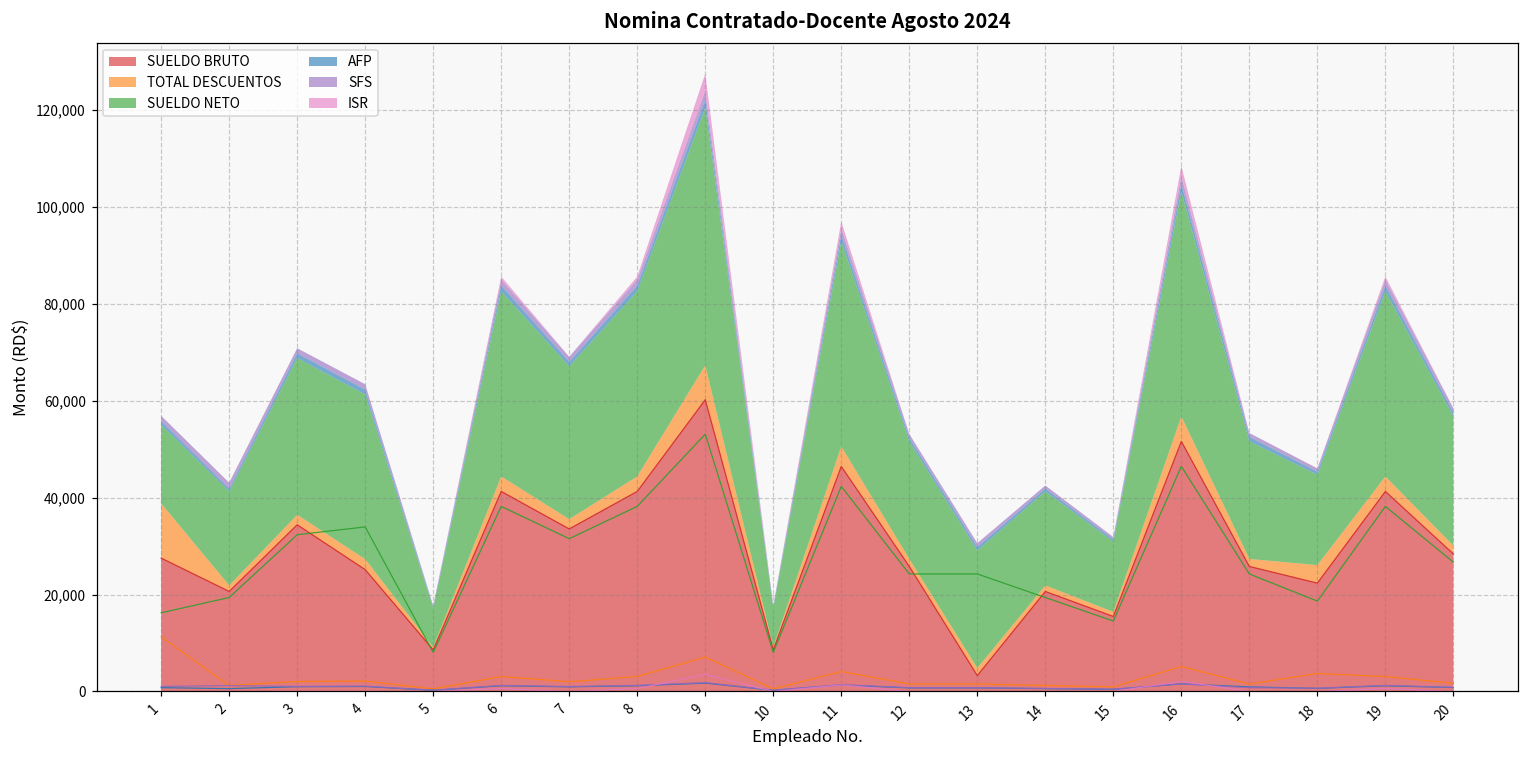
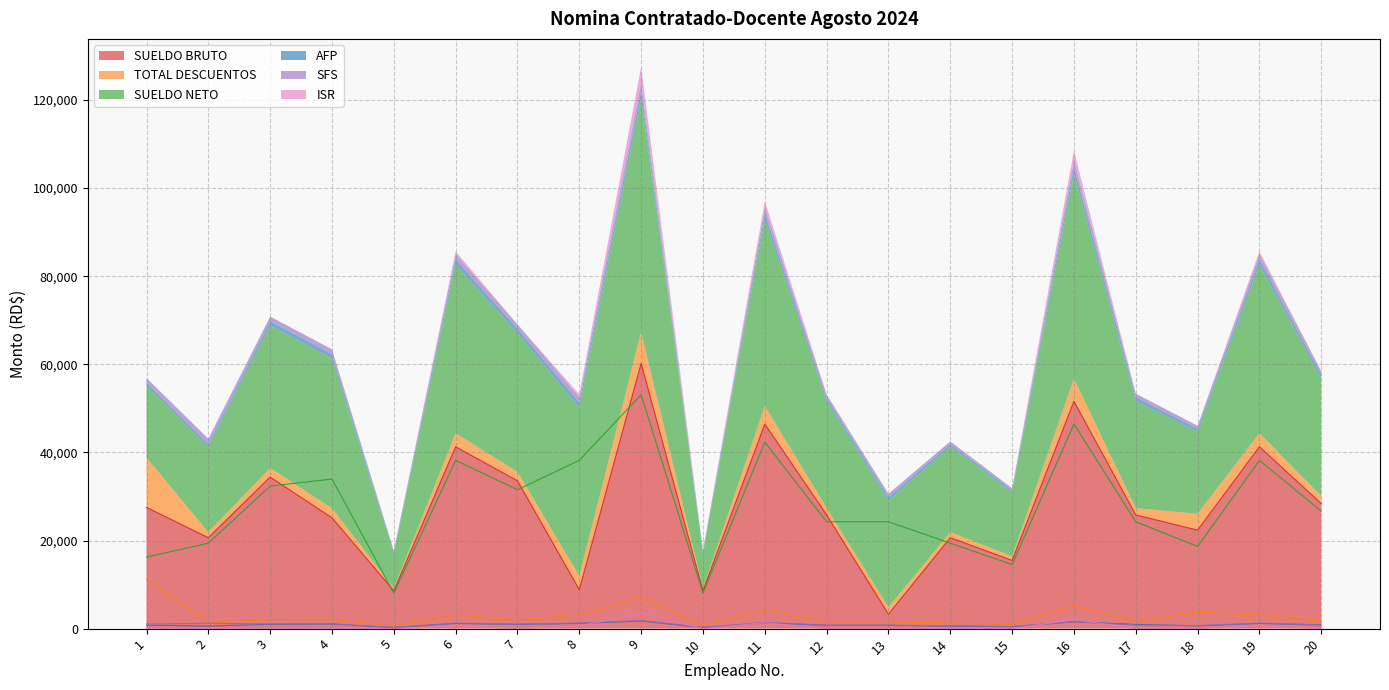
  {
    "SUELDO BRUTO": {
      "1": "28,000",
      "2": "21,000",
      "3": "34,000",
      "4": "25,000",
      "6": "41,000",
      "7": "34,000",
-     "8": "41,000",
+     "8": "9,000",
      "9": "60,000",
      "11": "46,000",
      "12": "26,000",
      "13": "3,000",
      "14": "21,000",
      "15": "15,000",
      "16": "52,000",
      "17": "26,000",
      "18": "22,000",
      "19": "41,000",
      "20": "28,000"
    }
  }
